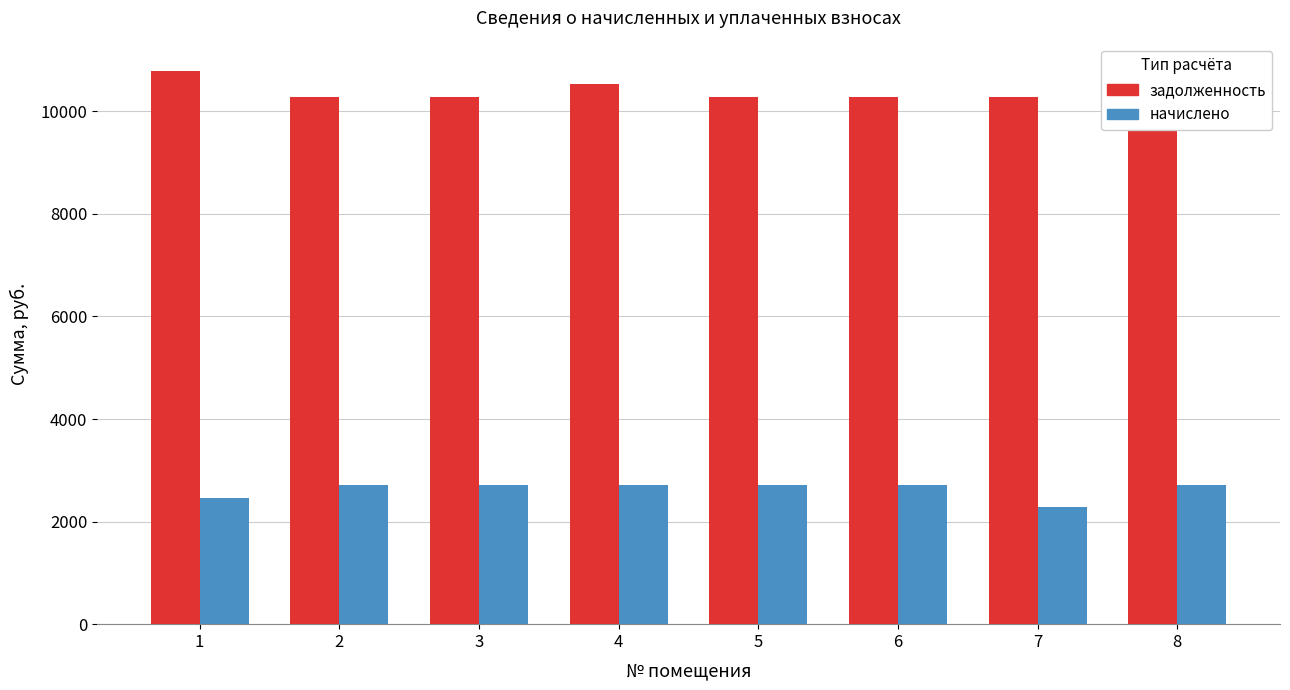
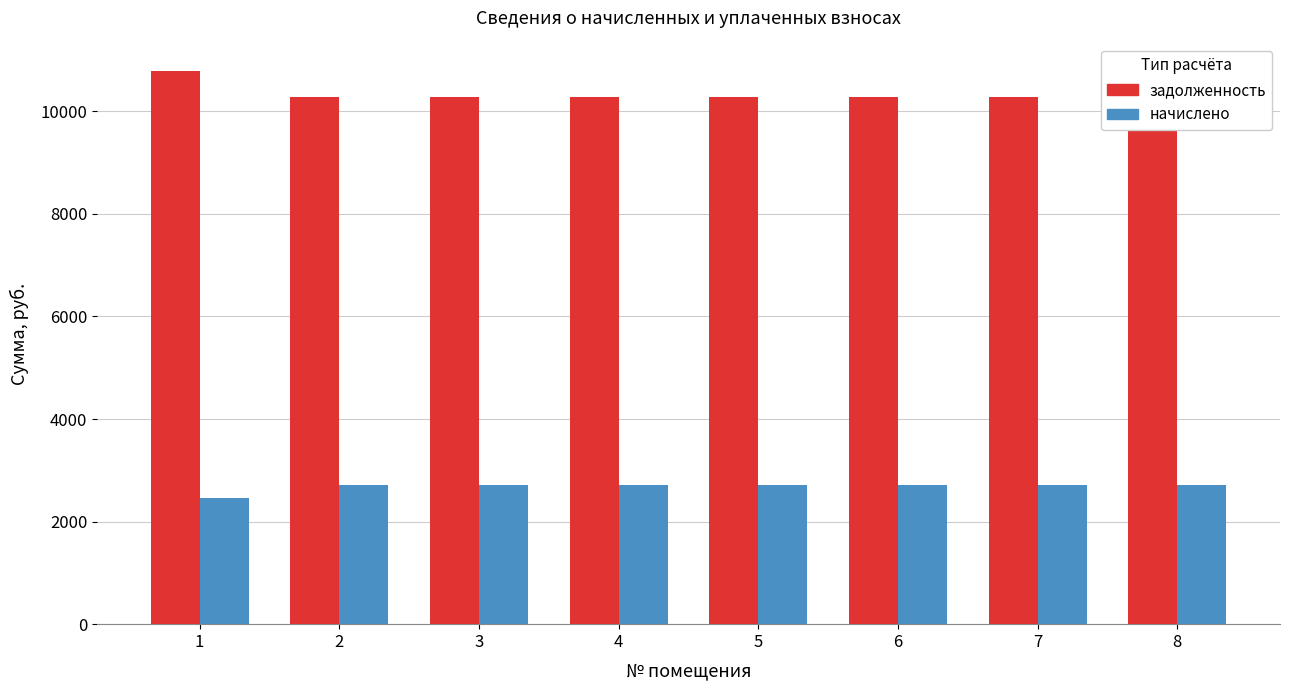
  {
    "задолженность": {
      "1": 10800,
      "2": 10300,
      "3": 10300,
-     "4": 10500,
+     "4": 10300,
      "5": 10300,
      "6": 10300,
      "7": 10300
    },
    "начислено": {
      "1": 2500,
      "2": 2700,
      "3": 2700,
      "4": 2700,
      "5": 2700,
      "6": 2700,
-     "7": 2300,
+     "7": 2700,
      "8": 2700
    }
  }
